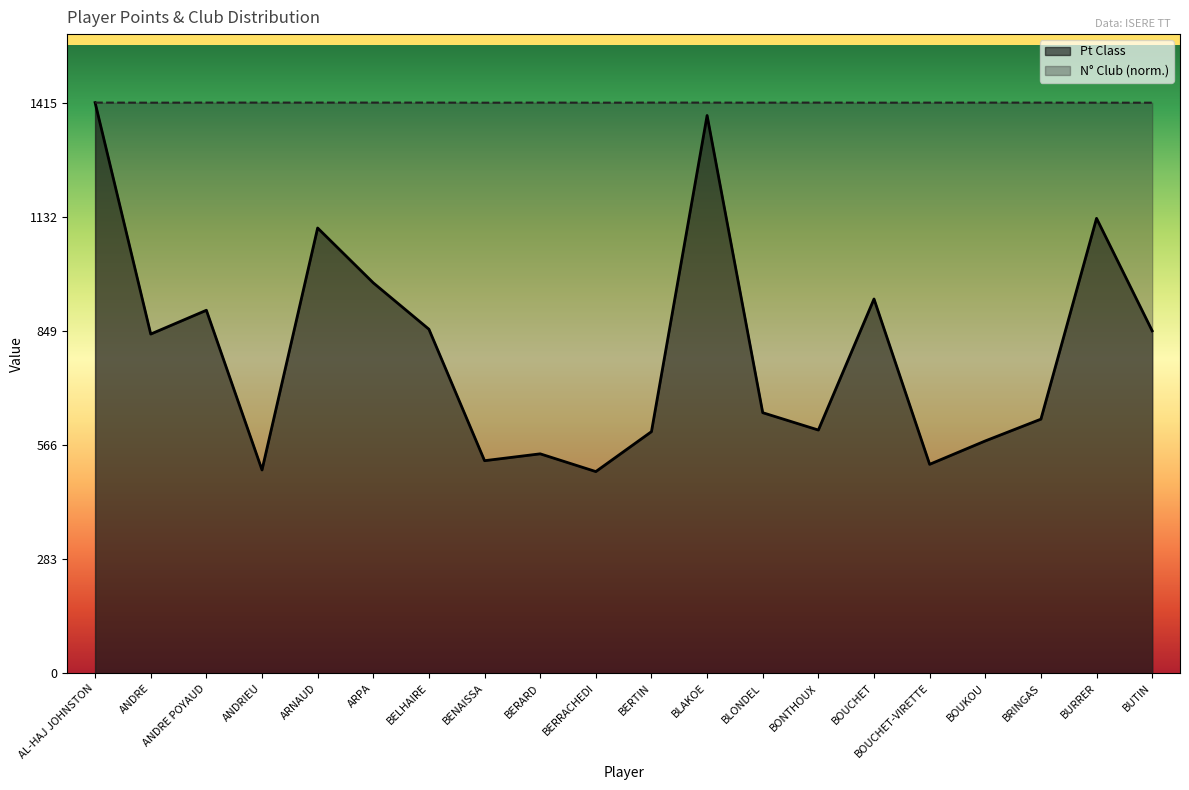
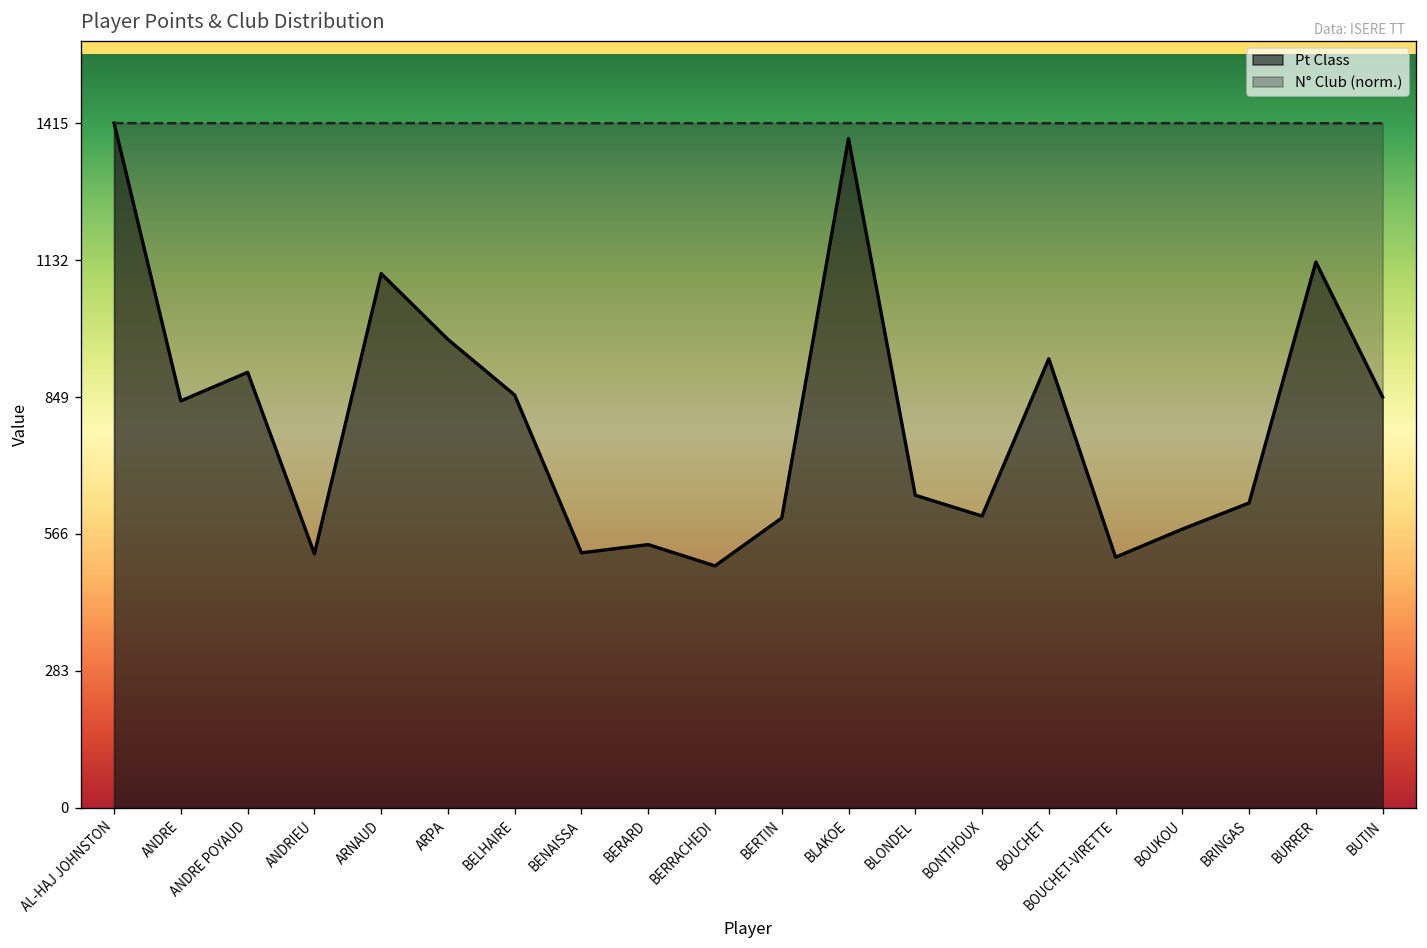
  {
    "Pt Class": {
      "ANDRE": 840,
      "ANDRE POYAUD": 900,
-     "ANDRIEU": 500,
+     "ANDRIEU": 530,
      "ARNAUD": 1100,
      "ARPA": 970,
      "BELHAIRE": 850,
      "BENAISSA": 530,
      "BERARD": 540,
      "BERRACHEDI": 500,
      "BERTIN": 600,
      "BLAKOE": 1380,
      "BLONDEL": 650,
      "BONTHOUX": 600,
      "BOUCHET": 930,
      "BOUCHET-VIRETTE": 520,
      "BOUKOU": 580,
      "BRINGAS": 630,
      "BURRER": 1130,
      "BUTIN": 850
    },
    "N° Club (norm.)": {
      "ANDRE": 1410,
      "ANDRE POYAUD": 1410,
      "ANDRIEU": 1410,
      "ARNAUD": 1410,
      "ARPA": 1410,
      "BELHAIRE": 1410,
      "BENAISSA": 1410,
      "BERARD": 1410,
      "BERRACHEDI": 1410,
      "BERTIN": 1420,
      "BLAKOE": 1410,
      "BLONDEL": 1410,
      "BONTHOUX": 1410,
      "BOUCHET": 1410,
      "BOUCHET-VIRETTE": 1410,
      "BOUKOU": 1410,
      "BRINGAS": 1410,
      "BURRER": 1410,
      "BUTIN": 1410
    }
  }
